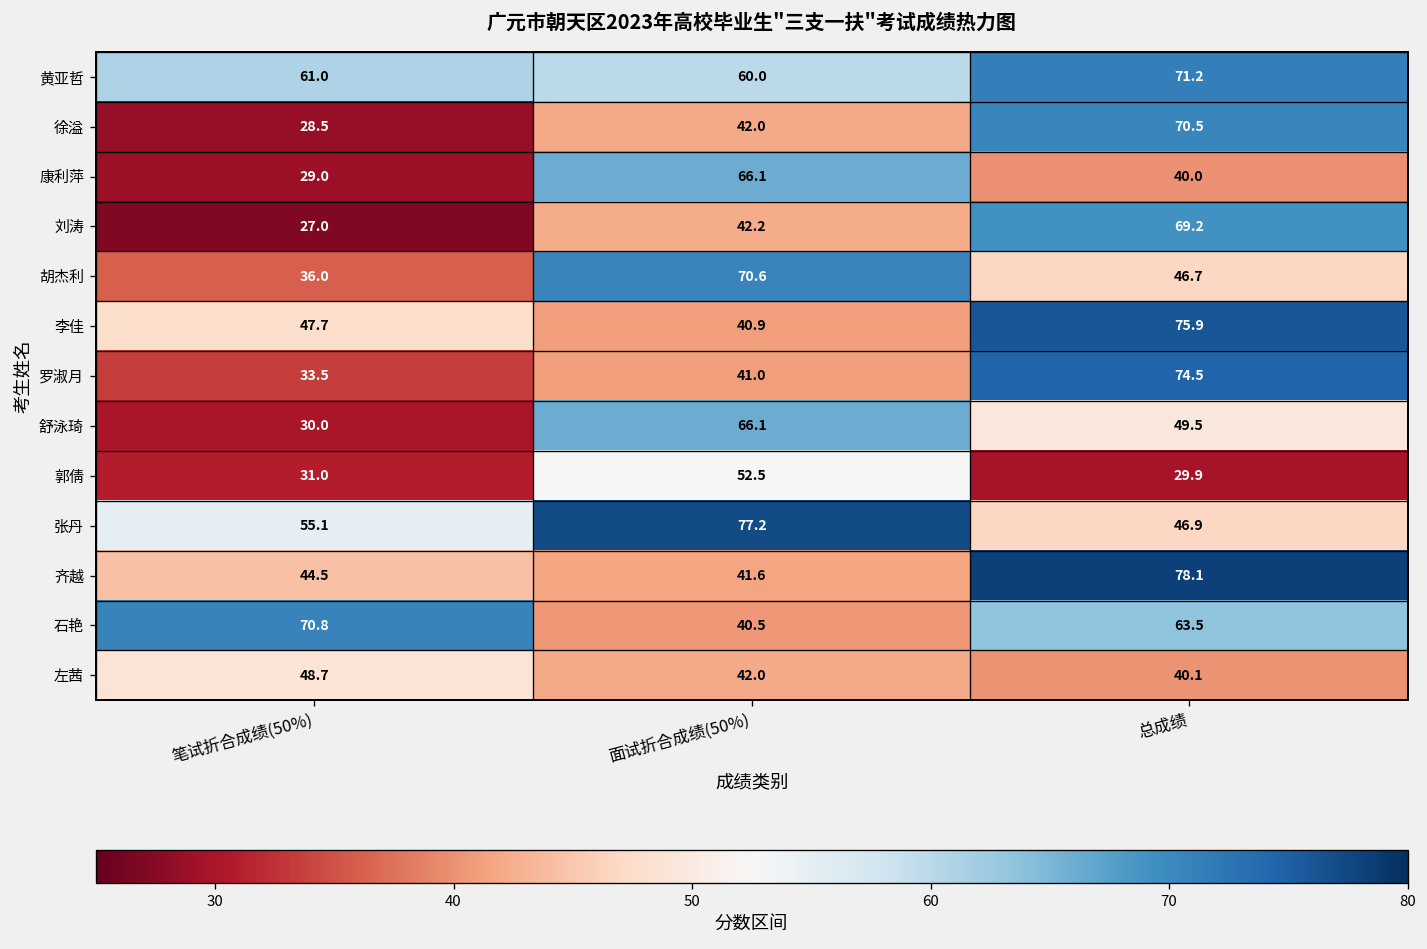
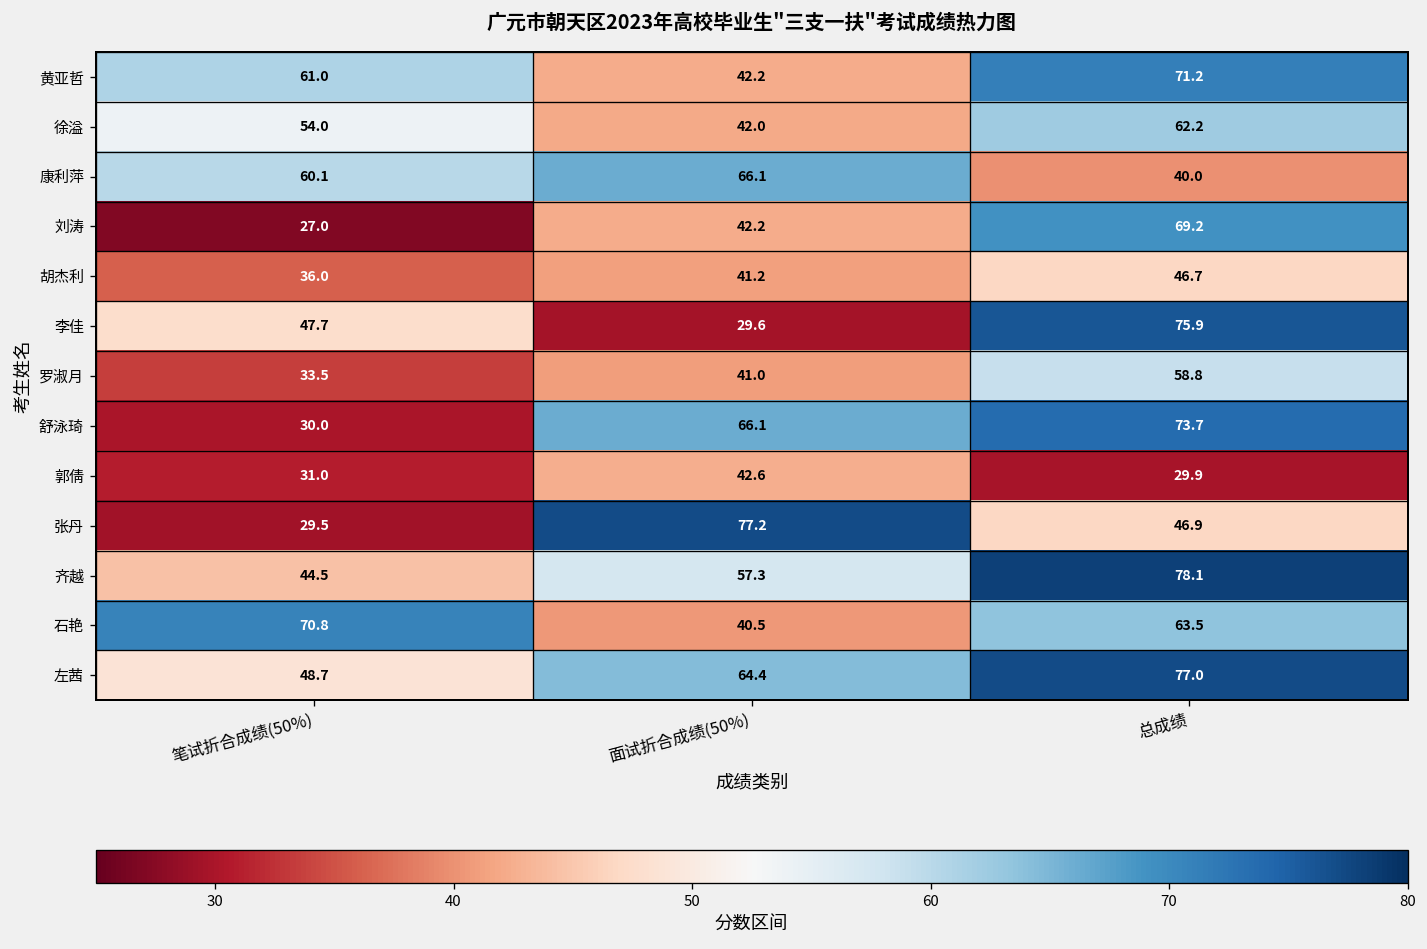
  {
    "黄亚哲": {
      "笔试折合成绩(50%)": 61.0,
-     "面试折合成绩(50%)": 60.0,
+     "面试折合成绩(50%)": 42.2,
      "总成绩": 71.2
    },
    "徐溢": {
-     "笔试折合成绩(50%)": 28.5,
+     "笔试折合成绩(50%)": 54.0,
      "面试折合成绩(50%)": 42.0,
-     "总成绩": 70.5
+     "总成绩": 62.2
    },
    "康利萍": {
-     "笔试折合成绩(50%)": 29.0,
+     "笔试折合成绩(50%)": 60.1,
      "面试折合成绩(50%)": 66.1,
      "总成绩": 40.0
    },
    "刘涛": {
      "笔试折合成绩(50%)": 27.0,
      "面试折合成绩(50%)": 42.2,
      "总成绩": 69.2
    },
    "胡杰利": {
      "笔试折合成绩(50%)": 36.0,
-     "面试折合成绩(50%)": 70.6,
+     "面试折合成绩(50%)": 41.2,
      "总成绩": 46.7
    },
    "李佳": {
      "笔试折合成绩(50%)": 47.7,
-     "面试折合成绩(50%)": 40.9,
+     "面试折合成绩(50%)": 29.6,
      "总成绩": 75.9
    },
    "罗淑月": {
      "笔试折合成绩(50%)": 33.5,
      "面试折合成绩(50%)": 41.0,
-     "总成绩": 74.5
+     "总成绩": 58.8
    },
    "舒泳琦": {
      "笔试折合成绩(50%)": 30.0,
      "面试折合成绩(50%)": 66.1,
-     "总成绩": 49.5
+     "总成绩": 73.7
    },
    "郭倩": {
      "笔试折合成绩(50%)": 31.0,
-     "面试折合成绩(50%)": 52.5,
+     "面试折合成绩(50%)": 42.6,
      "总成绩": 29.9
    },
    "张丹": {
-     "笔试折合成绩(50%)": 55.1,
+     "笔试折合成绩(50%)": 29.5,
      "面试折合成绩(50%)": 77.2,
      "总成绩": 46.9
    },
    "齐越": {
      "笔试折合成绩(50%)": 44.5,
-     "面试折合成绩(50%)": 41.6,
+     "面试折合成绩(50%)": 57.3,
      "总成绩": 78.1
    },
    "石艳": {
      "笔试折合成绩(50%)": 70.8,
      "面试折合成绩(50%)": 40.5,
      "总成绩": 63.5
    },
    "左茜": {
      "笔试折合成绩(50%)": 48.7,
-     "面试折合成绩(50%)": 42.0,
-     "总成绩": 40.1
+     "面试折合成绩(50%)": 64.4,
+     "总成绩": 77.0
    }
  }
